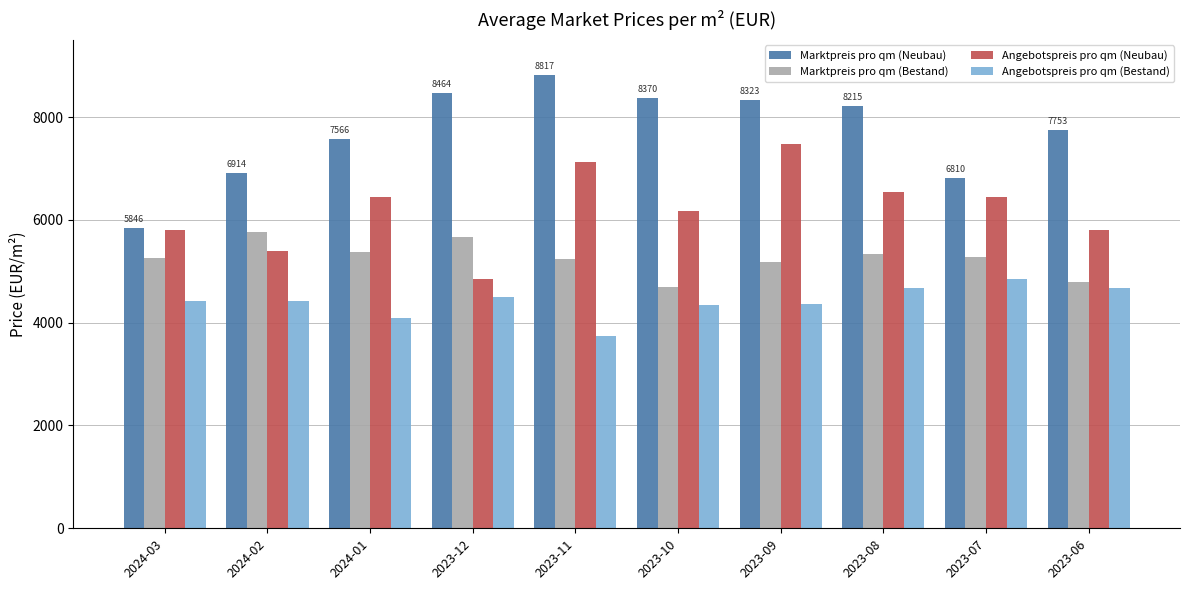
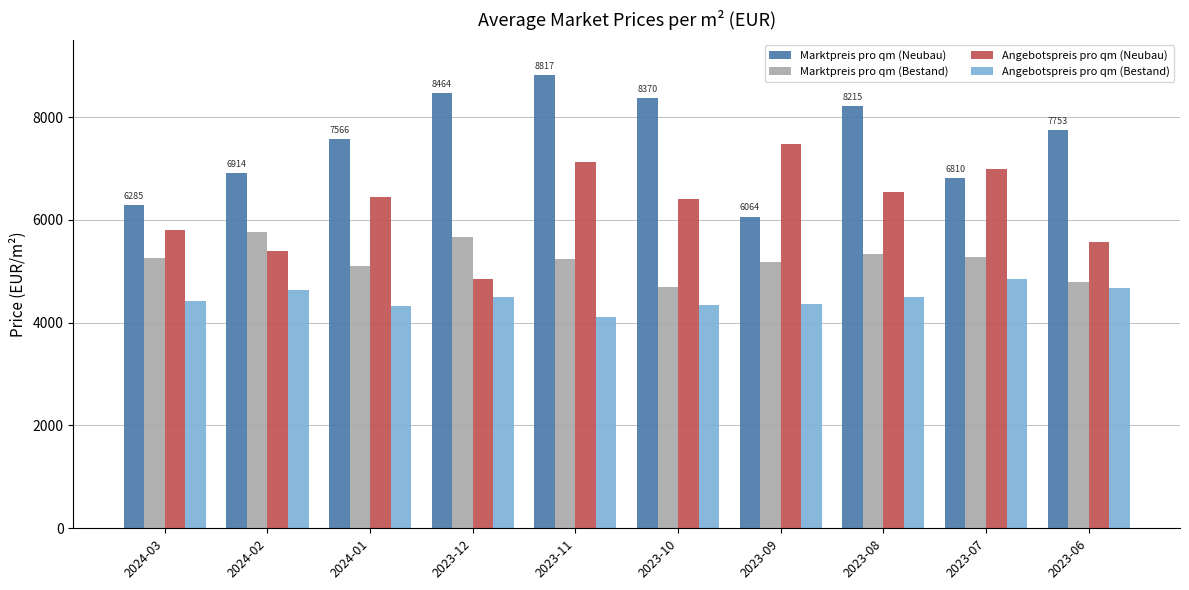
  {
    "Marktpreis pro qm (Neubau)": {
-     "2024-03": 5846,
+     "2024-03": 6285,
      "2024-02": 6914,
      "2024-01": 7566,
      "2023-12": 8464,
      "2023-11": 8817,
      "2023-10": 8370,
-     "2023-09": 8323,
+     "2023-09": 6064,
      "2023-08": 8215,
      "2023-07": 6810,
      "2023-06": 7753
    },
    "Marktpreis pro qm (Bestand)": {
      "2024-03": 5300,
      "2024-02": 5800,
-     "2024-01": 5400,
+     "2024-01": 5100,
      "2023-12": 5700,
      "2023-11": 5200,
      "2023-10": 4700,
      "2023-09": 5200,
      "2023-08": 5300,
      "2023-07": 5300,
      "2023-06": 4800
    },
    "Angebotspreis pro qm (Neubau)": {
      "2024-03": 5800,
      "2024-02": 5400,
      "2024-01": 6400,
      "2023-12": 4800,
      "2023-11": 7100,
-     "2023-10": 6200,
+     "2023-10": 6400,
      "2023-09": 7500,
      "2023-08": 6500,
-     "2023-07": 6500,
-     "2023-06": 5800
+     "2023-07": 7000,
+     "2023-06": 5600
    },
    "Angebotspreis pro qm (Bestand)": {
      "2024-03": 4400,
-     "2024-02": 4400,
-     "2024-01": 4100,
+     "2024-02": 4600,
+     "2024-01": 4300,
      "2023-12": 4500,
-     "2023-11": 3700,
+     "2023-11": 4100,
      "2023-10": 4300,
      "2023-09": 4400,
-     "2023-08": 4700,
+     "2023-08": 4500,
      "2023-07": 4800,
      "2023-06": 4700
    }
  }
